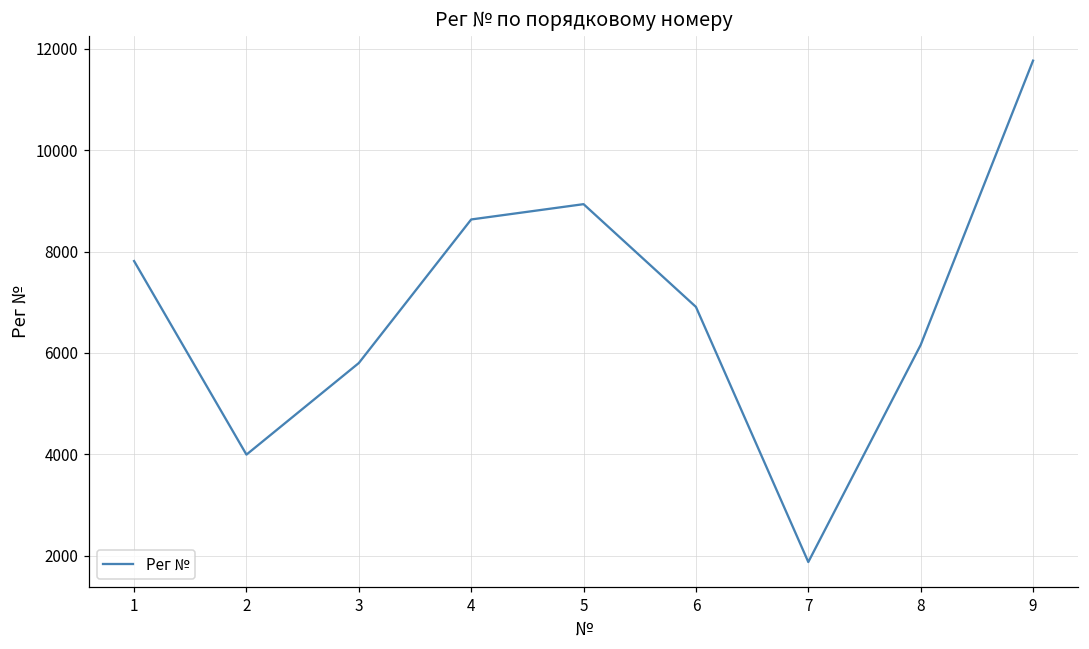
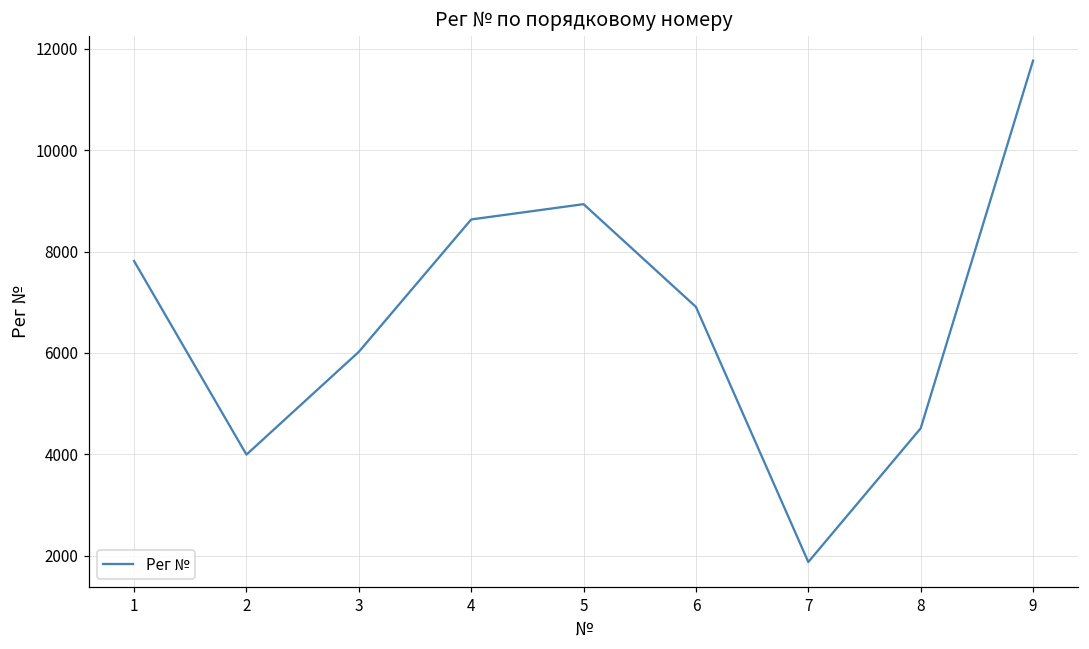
  {
    "1": 7800,
    "2": 4000,
-   "3": 5800,
+   "3": 6000,
    "4": 8600,
    "5": 8900,
    "6": 6900,
    "7": 1900,
-   "8": 6200,
+   "8": 4500,
    "9": 11800
  }
